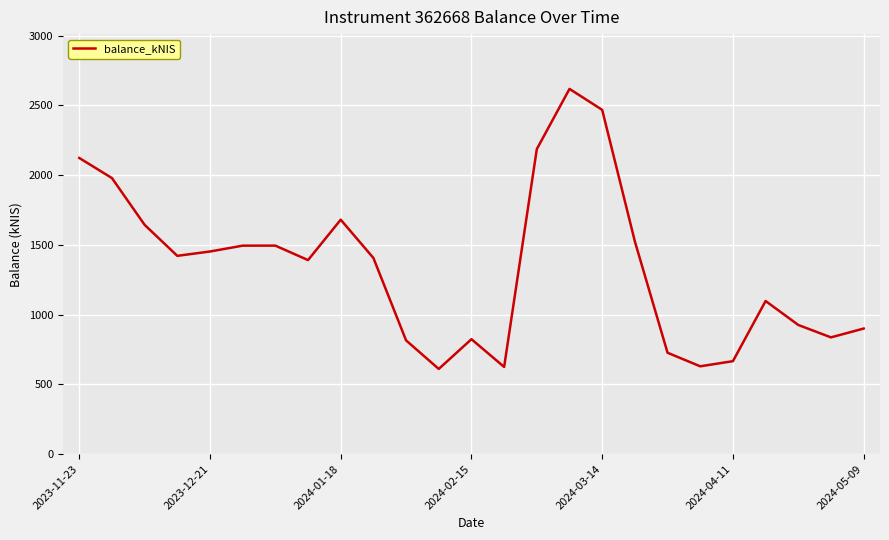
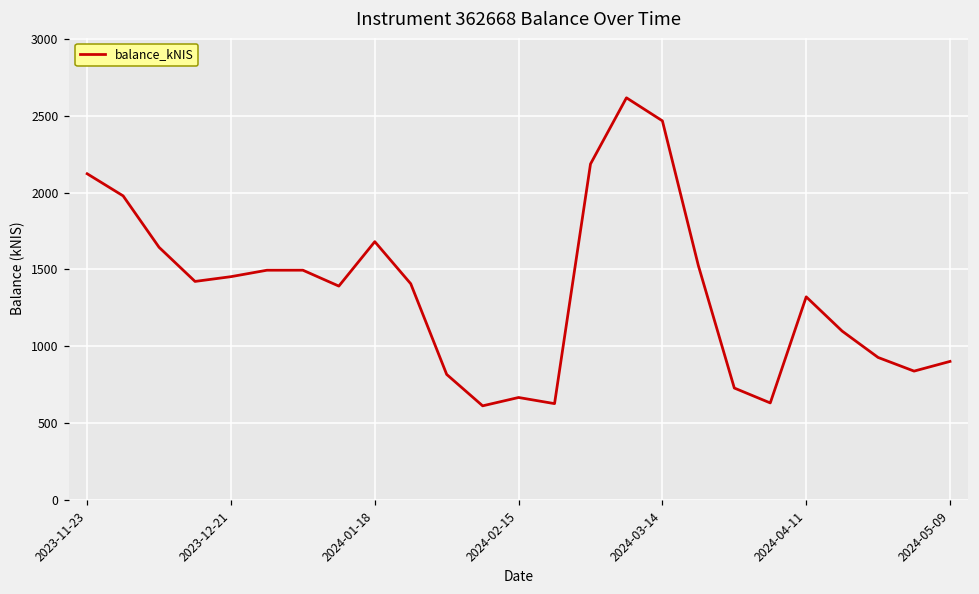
  {
    "2023-11-23": 2120,
    "2023-12-21": 1450,
    "2024-01-18": 1680,
-   "2024-02-15": 820,
+   "2024-02-15": 670,
    "2024-03-14": 2470,
-   "2024-04-11": 670,
+   "2024-04-11": 1320,
    "2024-05-09": 900
  }
